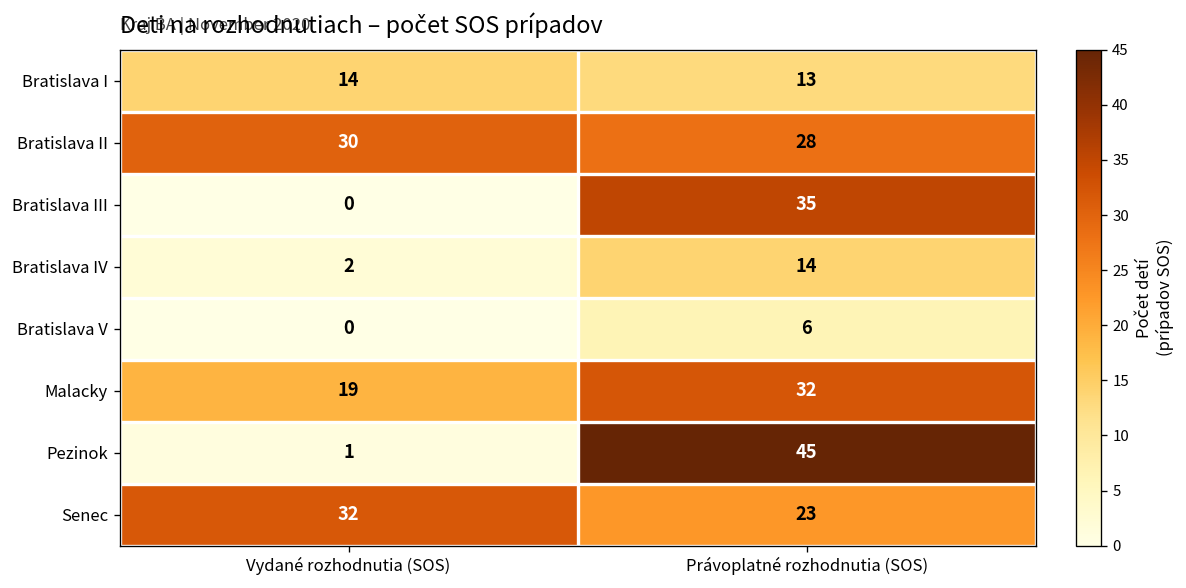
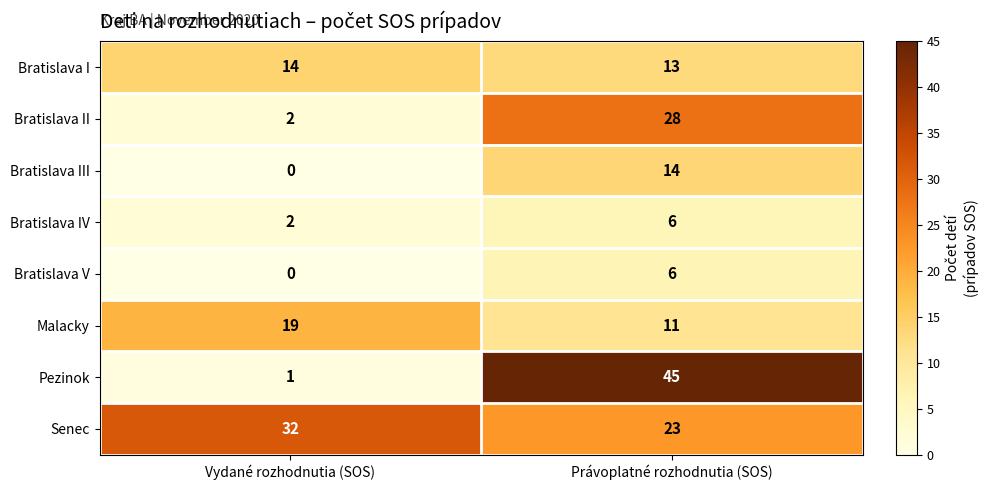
  {
    "Bratislava I": {
      "Vydané rozhodnutia (SOS)": 14,
      "Právoplatné rozhodnutia (SOS)": 13
    },
    "Bratislava II": {
-     "Vydané rozhodnutia (SOS)": 30,
+     "Vydané rozhodnutia (SOS)": 2,
      "Právoplatné rozhodnutia (SOS)": 28
    },
    "Bratislava III": {
      "Vydané rozhodnutia (SOS)": 0,
-     "Právoplatné rozhodnutia (SOS)": 35
+     "Právoplatné rozhodnutia (SOS)": 14
    },
    "Bratislava IV": {
      "Vydané rozhodnutia (SOS)": 2,
-     "Právoplatné rozhodnutia (SOS)": 14
+     "Právoplatné rozhodnutia (SOS)": 6
    },
    "Bratislava V": {
      "Vydané rozhodnutia (SOS)": 0,
      "Právoplatné rozhodnutia (SOS)": 6
    },
    "Malacky": {
      "Vydané rozhodnutia (SOS)": 19,
-     "Právoplatné rozhodnutia (SOS)": 32
+     "Právoplatné rozhodnutia (SOS)": 11
    },
    "Pezinok": {
      "Vydané rozhodnutia (SOS)": 1,
      "Právoplatné rozhodnutia (SOS)": 45
    },
    "Senec": {
      "Vydané rozhodnutia (SOS)": 32,
      "Právoplatné rozhodnutia (SOS)": 23
    }
  }
